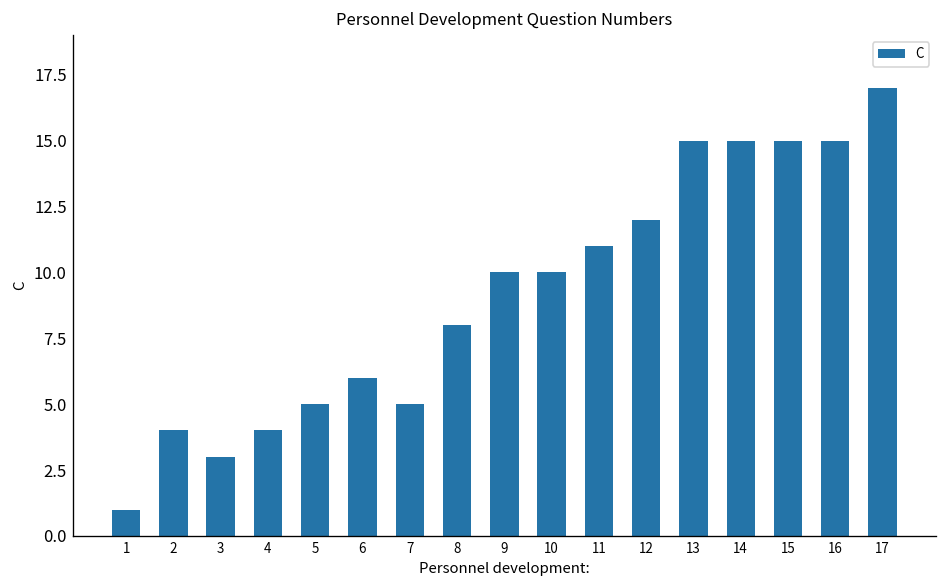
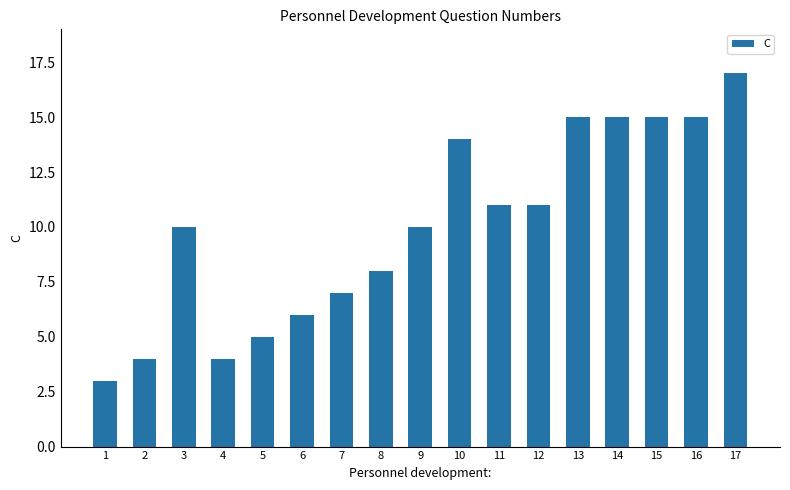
  {
-   "1": 1,
+   "1": 3,
    "2": 4,
-   "3": 3,
+   "3": 10,
    "4": 4,
    "5": 5,
    "6": 6,
-   "7": 5,
+   "7": 7,
    "8": 8,
    "9": 10,
-   "10": 10,
+   "10": 14,
    "11": 11,
-   "12": 12,
+   "12": 11,
    "13": 15,
    "14": 15,
    "15": 15,
    "16": 15,
    "17": 17
  }
